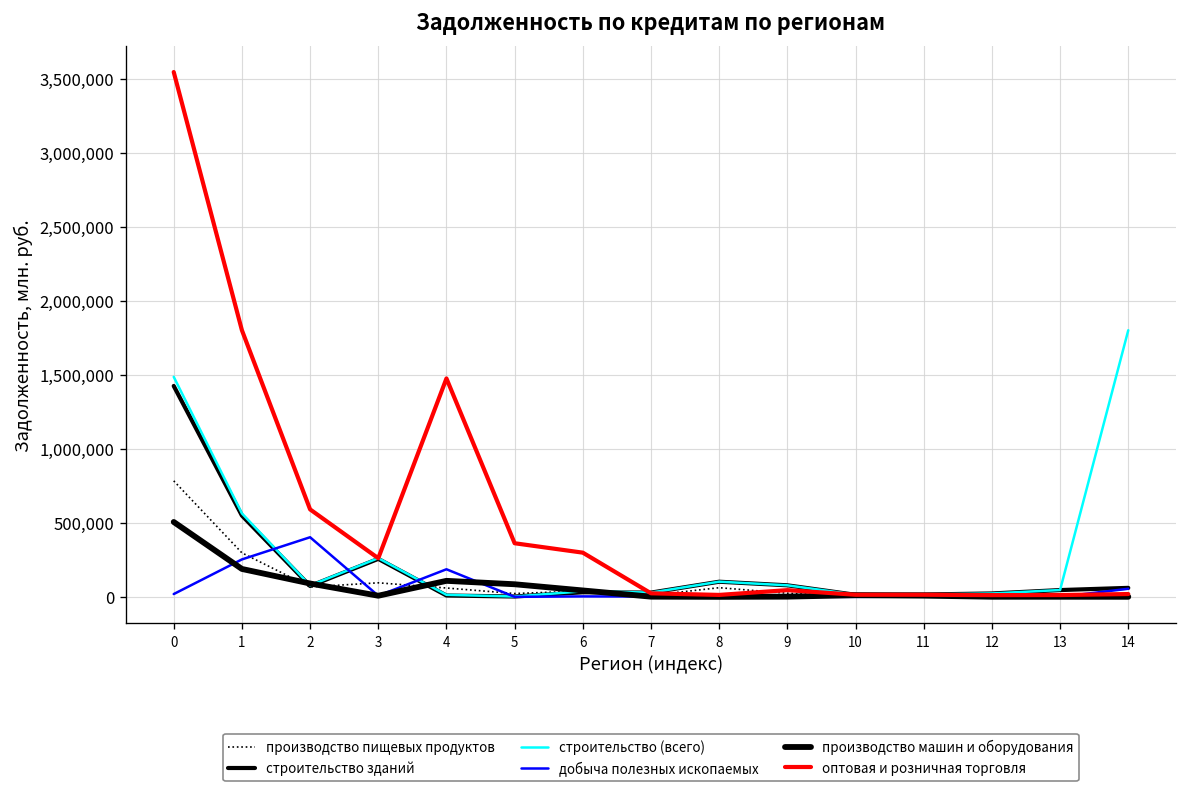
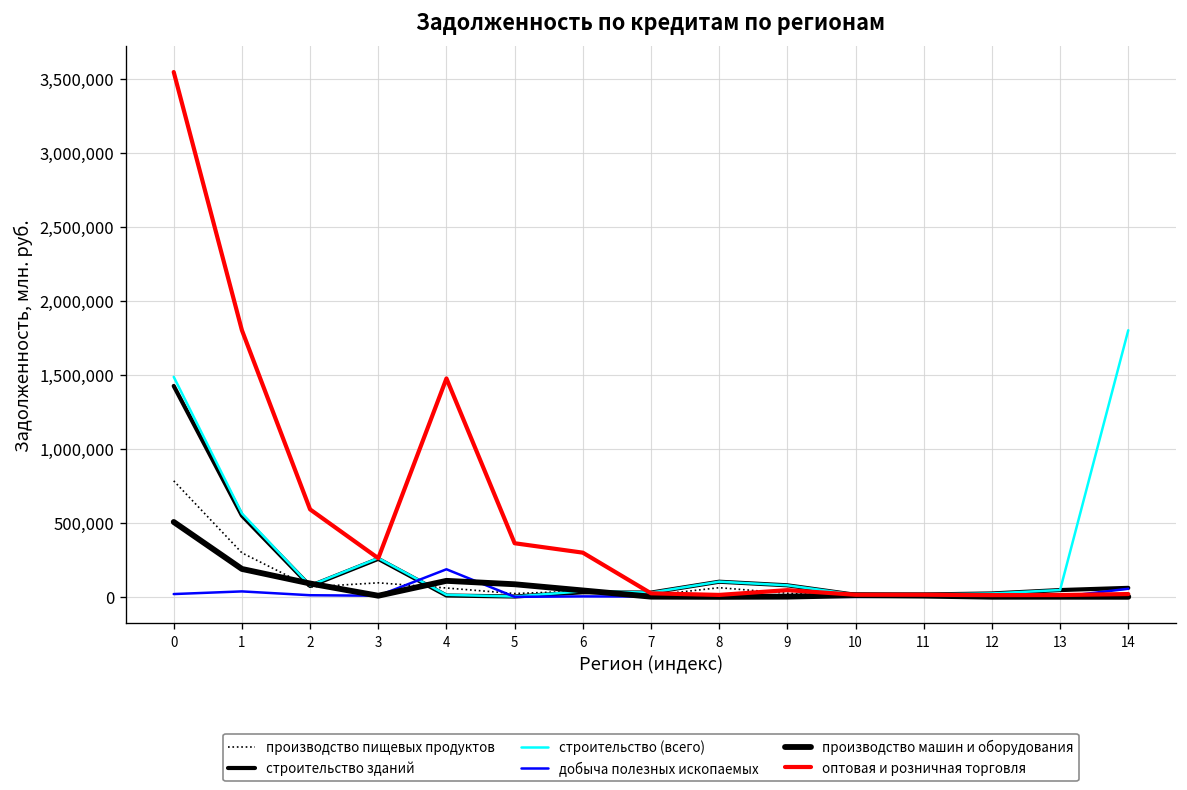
  {
    "строительство (всего)": {
      "0": "1,490,000",
      "14": "1,800,000"
    },
    "добыча полезных ископаемых": {
      "0": "20,000",
-     "1": "250,000",
-     "2": "400,000",
+     "1": "40,000",
+     "2": "10,000",
      "4": "190,000",
      "6": "0"
    },
    "оптовая и розничная торговля": {
      "0": "3,550,000",
      "1": "1,800,000",
      "2": "590,000",
      "4": "1,480,000",
      "5": "360,000",
      "6": "300,000",
      "9": "50,000"
    }
  }
